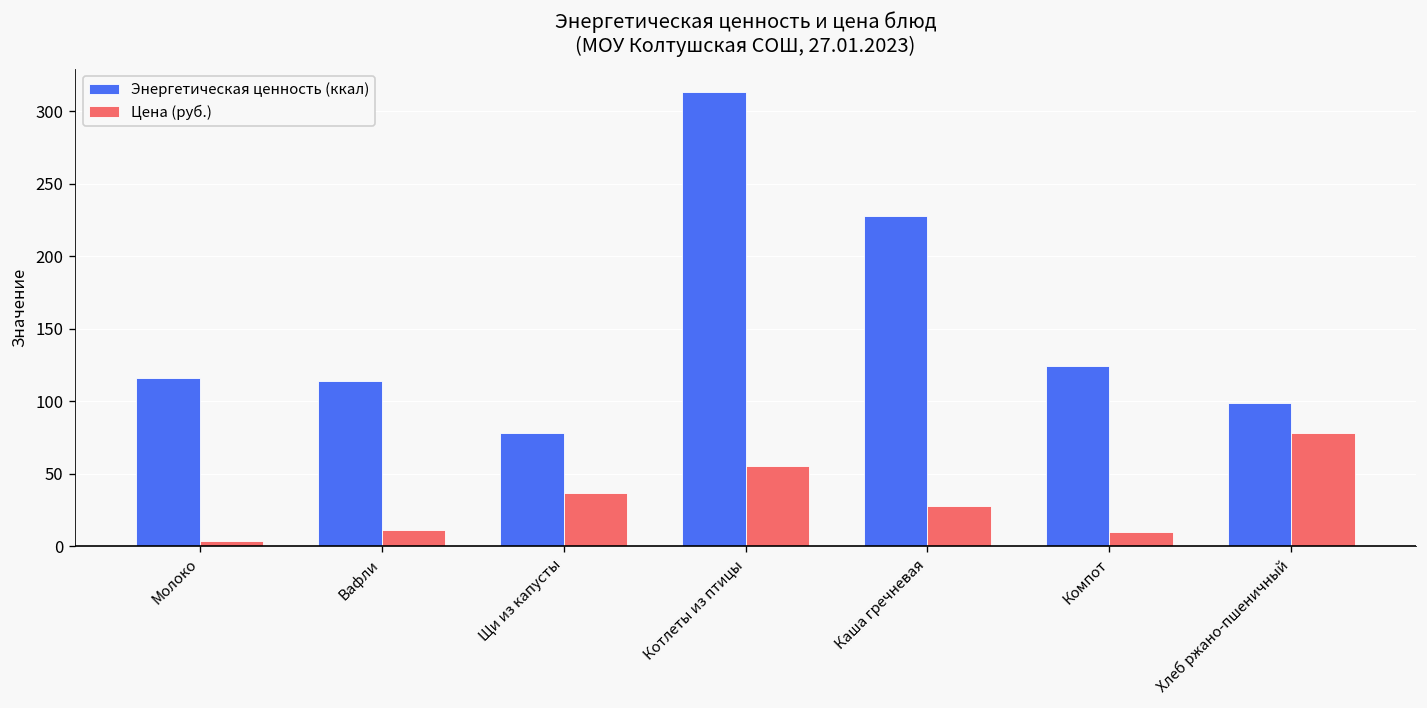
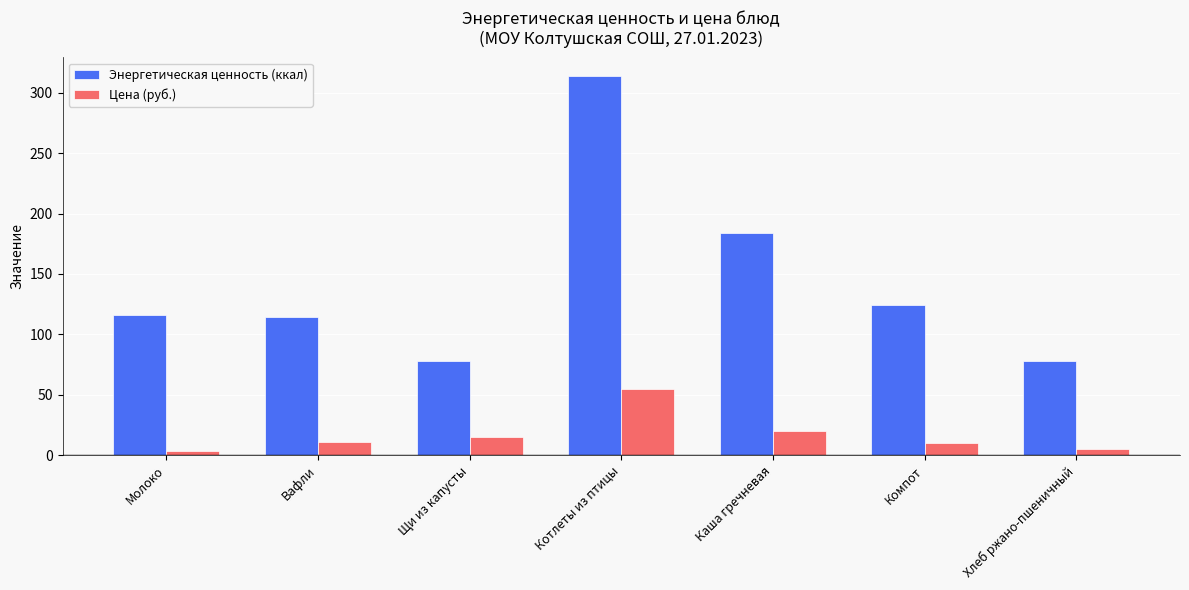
  {
    "Энергетическая ценность (ккал)": {
      "Молоко": 116,
      "Вафли": 114,
      "Щи из капусты": 78,
      "Котлеты из птицы": 314,
-     "Каша гречневая": 228,
+     "Каша гречневая": 184,
      "Компот": 124,
-     "Хлеб ржано-пшеничный": 99
+     "Хлеб ржано-пшеничный": 78
    },
    "Цена (руб.)": {
      "Молоко": 3,
      "Вафли": 11,
-     "Щи из капусты": 37,
+     "Щи из капусты": 15,
      "Котлеты из птицы": 55,
-     "Каша гречневая": 28,
+     "Каша гречневая": 20,
      "Компот": 10,
-     "Хлеб ржано-пшеничный": 78
+     "Хлеб ржано-пшеничный": 5
    }
  }
